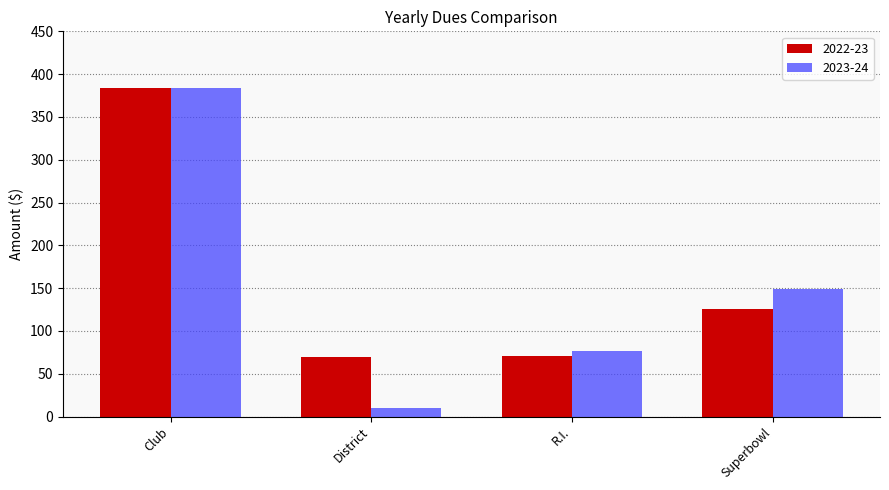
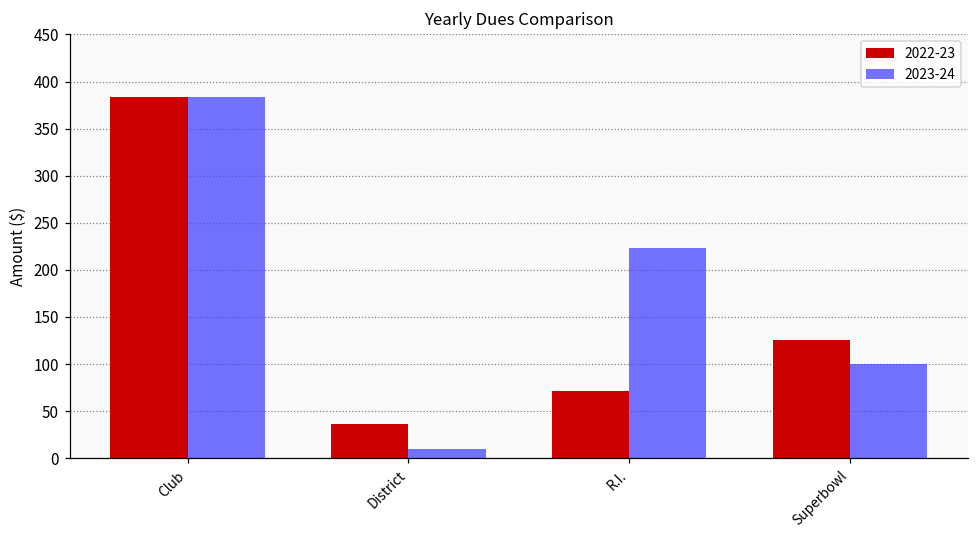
  {
    "2022-23": {
      "Club": 380,
-     "District": 70,
+     "District": 40,
      "R.I.": 70,
      "Superbowl": 130
    },
    "2023-24": {
      "Club": 380,
      "District": 10,
-     "R.I.": 80,
-     "Superbowl": 150
+     "R.I.": 220,
+     "Superbowl": 100
    }
  }
